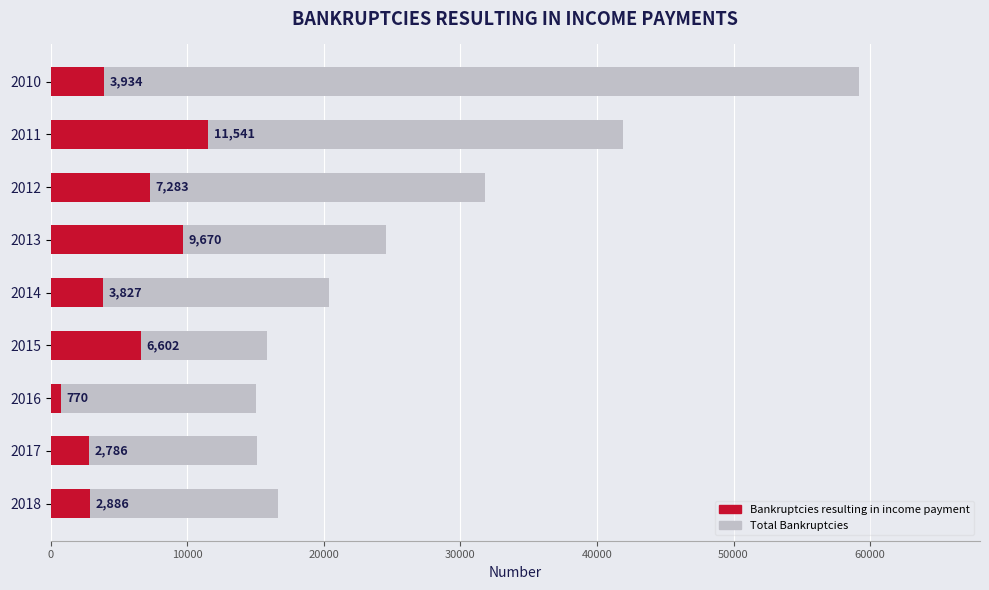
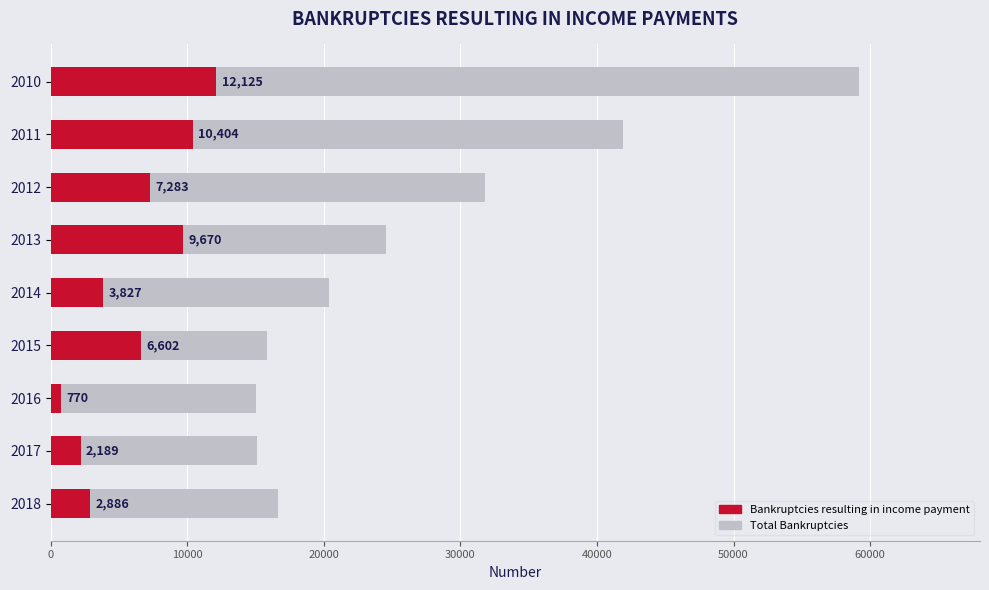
  {
    "Bankruptcies resulting in income payment": {
-     "2010": "3,934",
-     "2011": "11,541",
-     "2017": "2,786"
+     "2010": "12,125",
+     "2011": "10,404",
+     "2017": "2,189"
    }
  }
